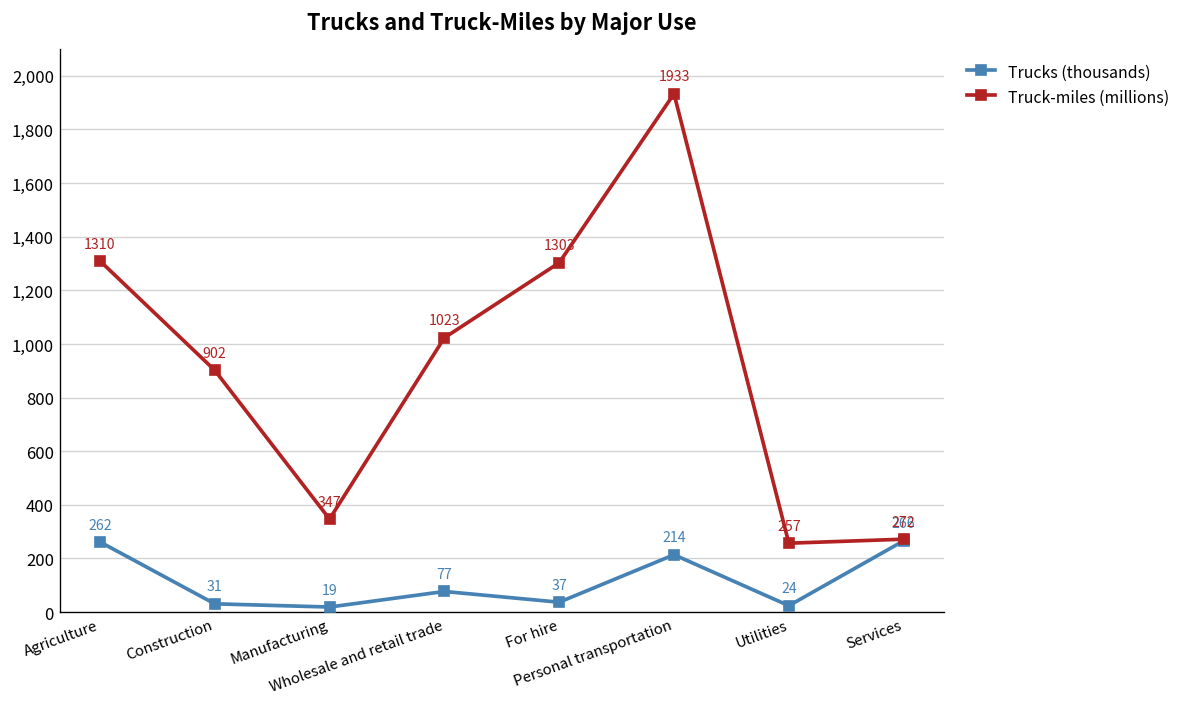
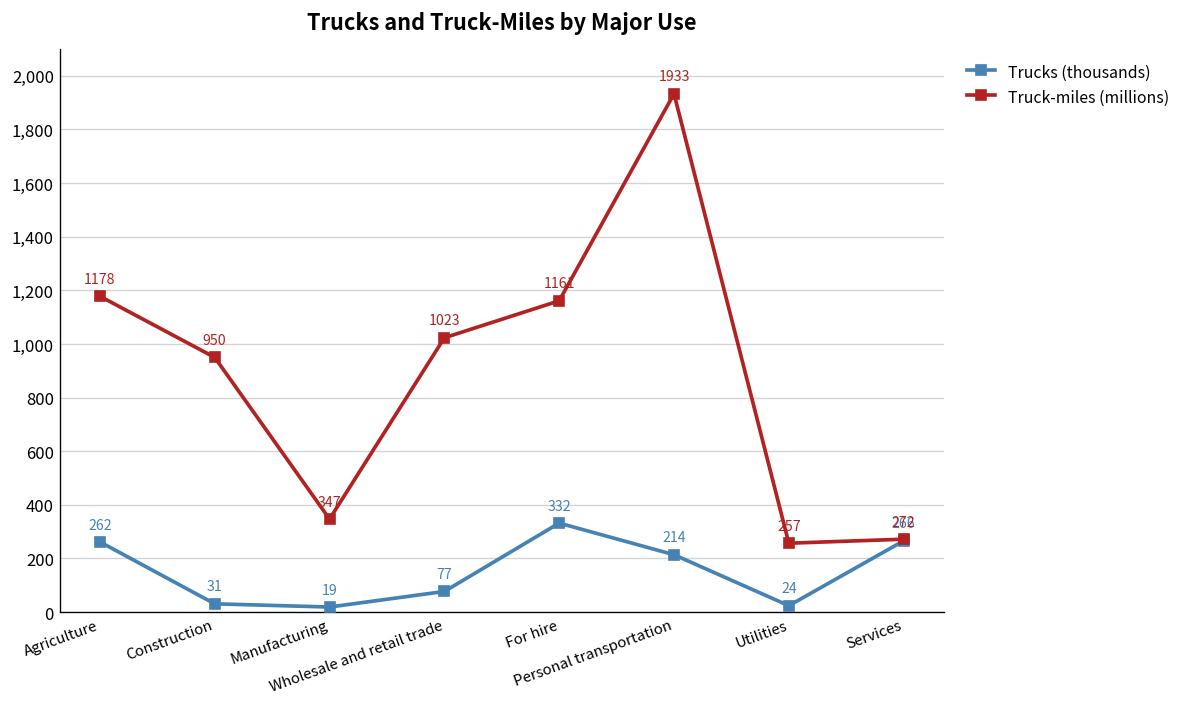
  {
    "Trucks (thousands)": {
      "Agriculture": 262,
      "Construction": 31,
      "Manufacturing": 19,
      "Wholesale and retail trade": 77,
-     "For hire": 37,
+     "For hire": 332,
      "Personal transportation": 214,
      "Utilities": 24
    },
    "Truck-miles (millions)": {
-     "Agriculture": 1310,
-     "Construction": 902,
+     "Agriculture": 1178,
+     "Construction": 950,
      "Manufacturing": 347,
      "Wholesale and retail trade": 1023,
-     "For hire": 1303,
+     "For hire": 1161,
      "Personal transportation": 1933,
      "Utilities": 257
    }
  }
